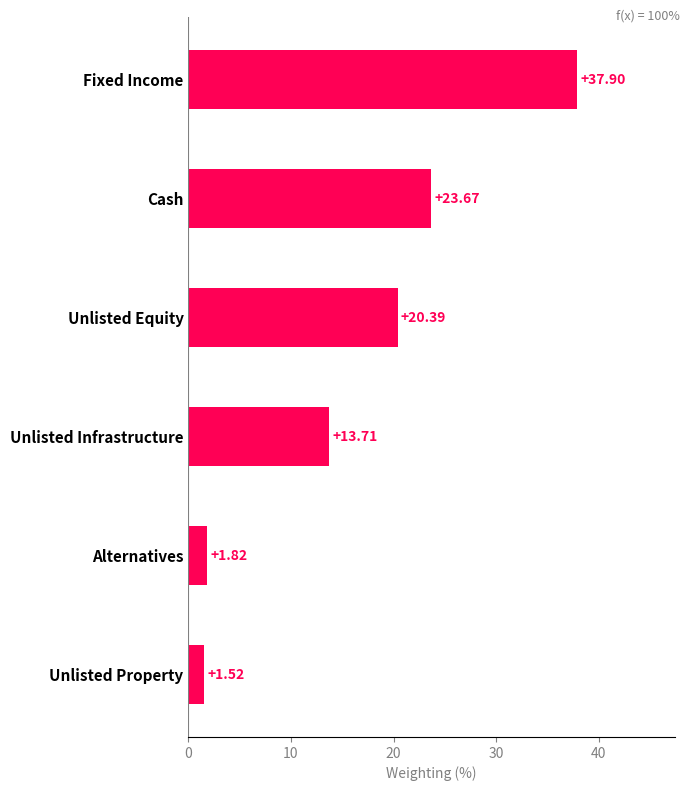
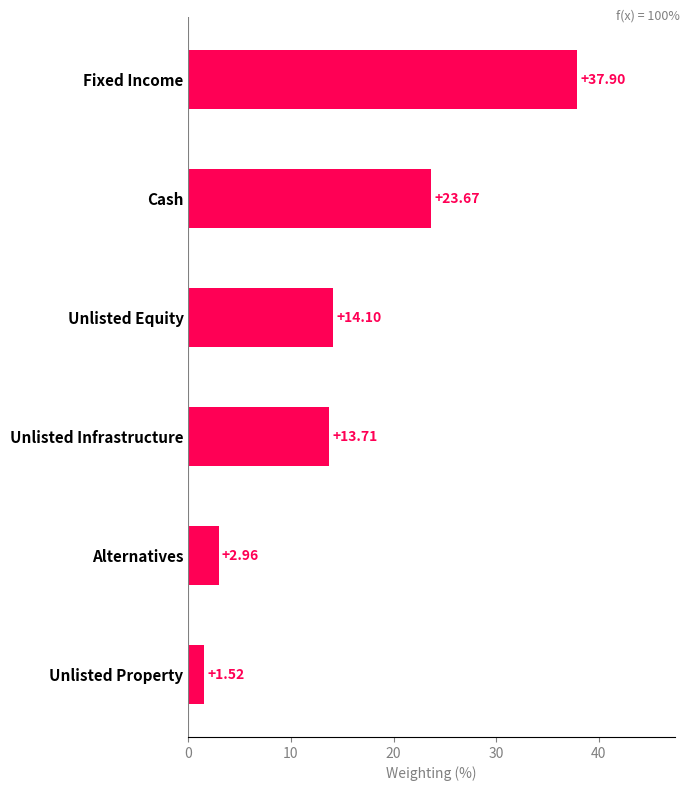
  {
    "Fixed Income": "+37.90",
    "Cash": "+23.67",
-   "Unlisted Equity": "+20.39",
+   "Unlisted Equity": "+14.10",
    "Unlisted Infrastructure": "+13.71",
-   "Alternatives": "+1.82",
+   "Alternatives": "+2.96",
    "Unlisted Property": "+1.52"
  }
